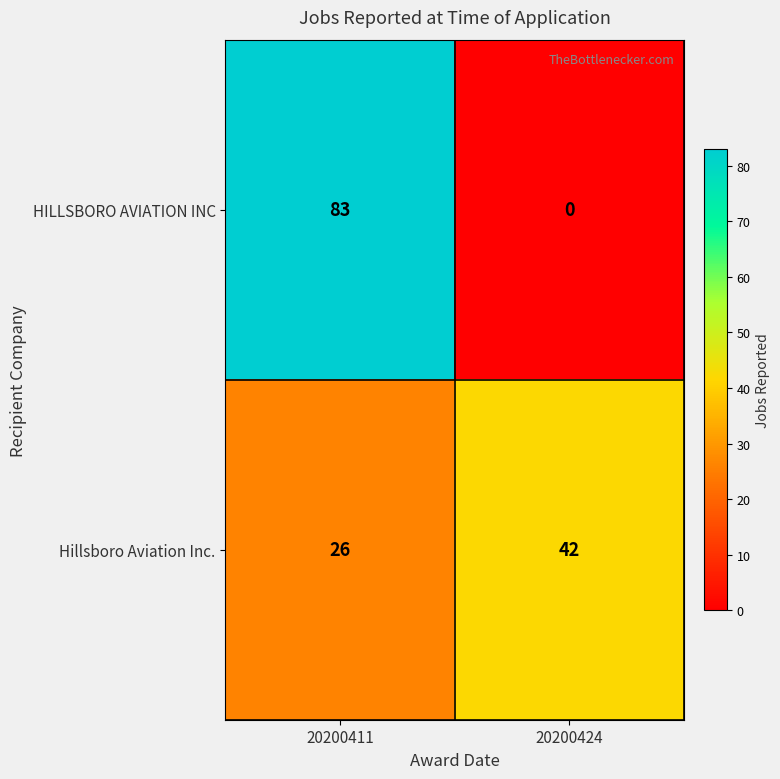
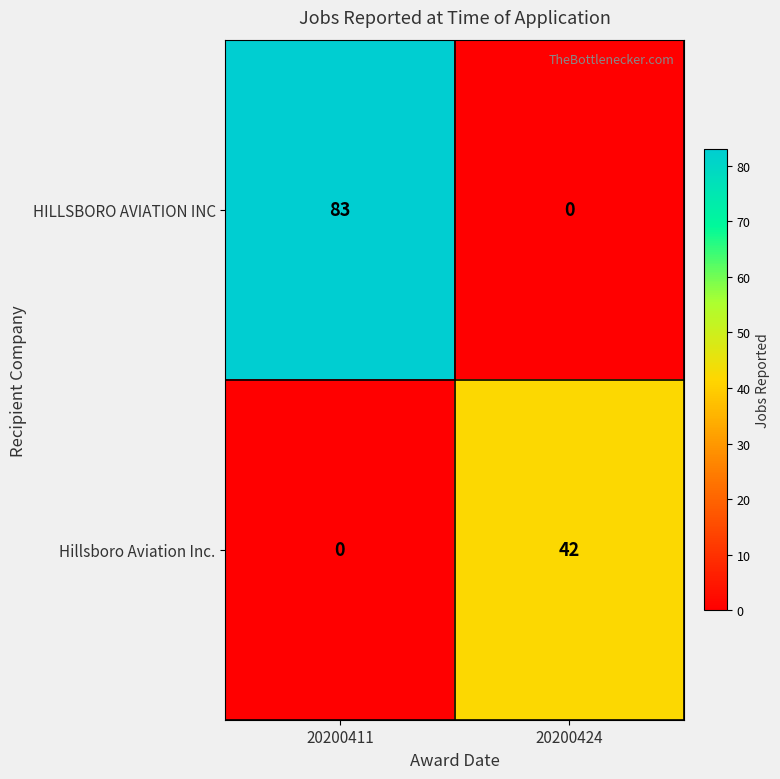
  {
    "HILLSBORO AVIATION INC": {
      "20200411": 83
    },
    "Hillsboro Aviation Inc.": {
-     "20200411": 26,
+     "20200411": 0,
      "20200424": 42
    }
  }
